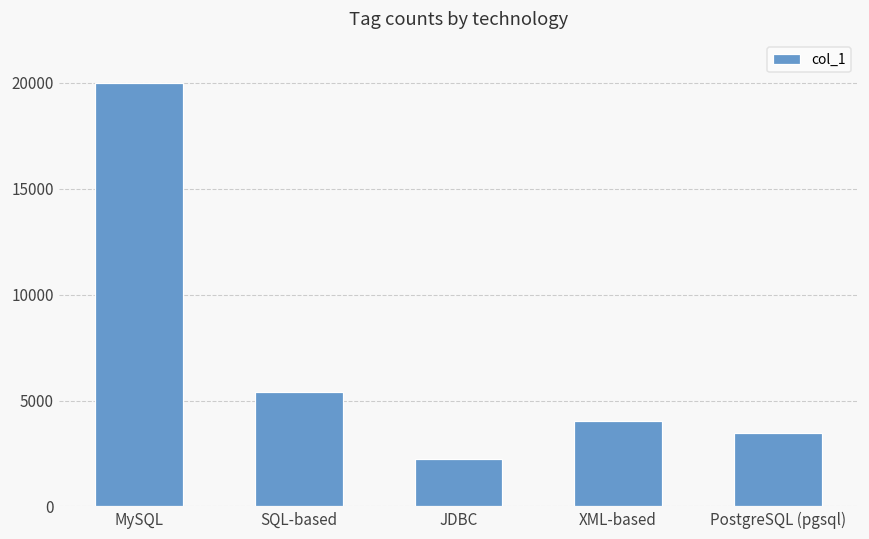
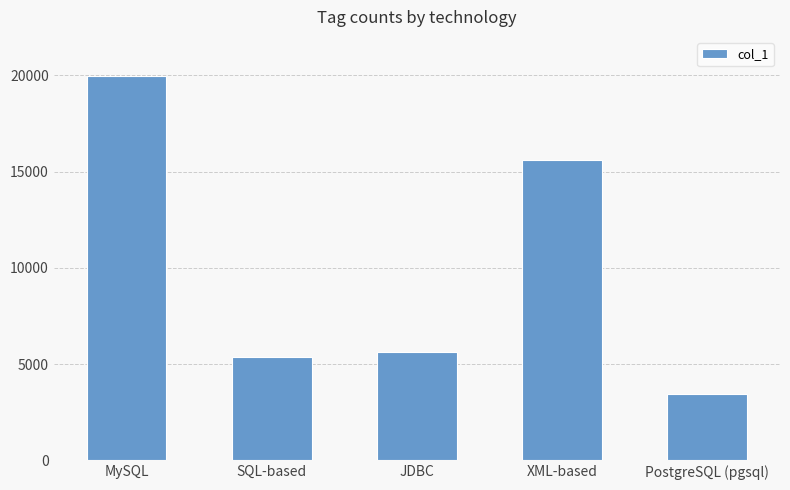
  {
    "MySQL": 20000,
    "SQL-based": 5400,
-   "JDBC": 2200,
-   "XML-based": 4000,
+   "JDBC": 5600,
+   "XML-based": 15600,
    "PostgreSQL (pgsql)": 3500
  }
